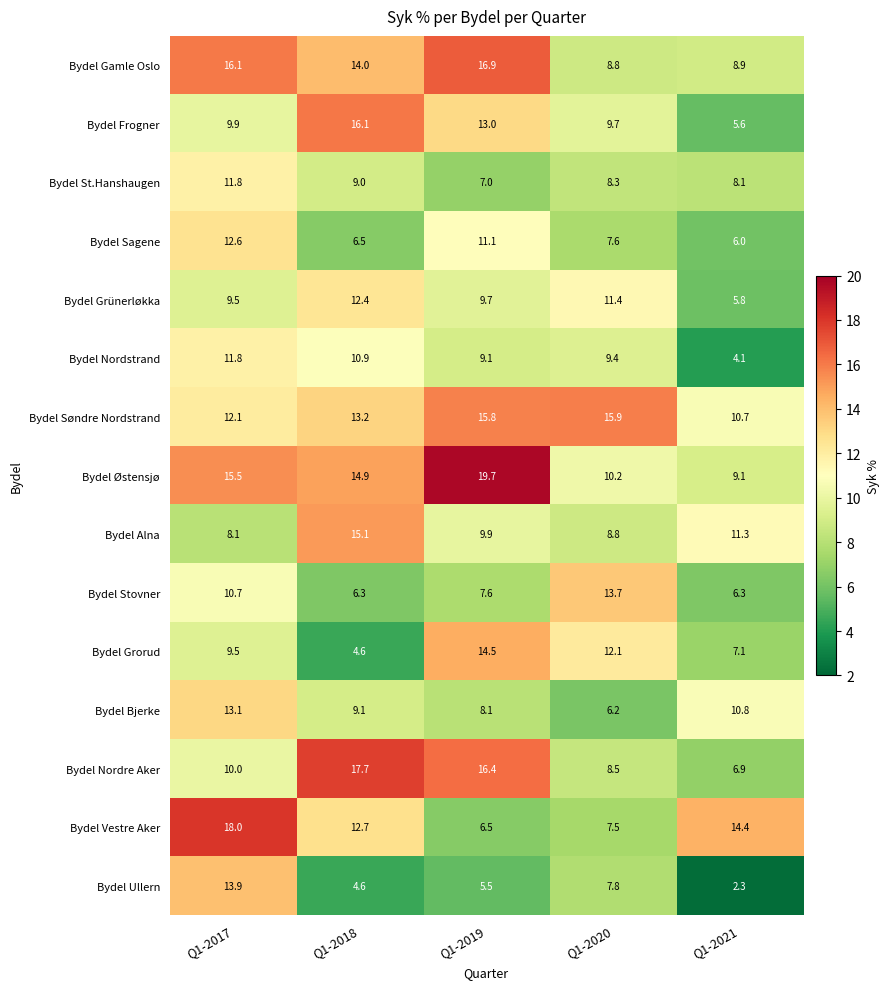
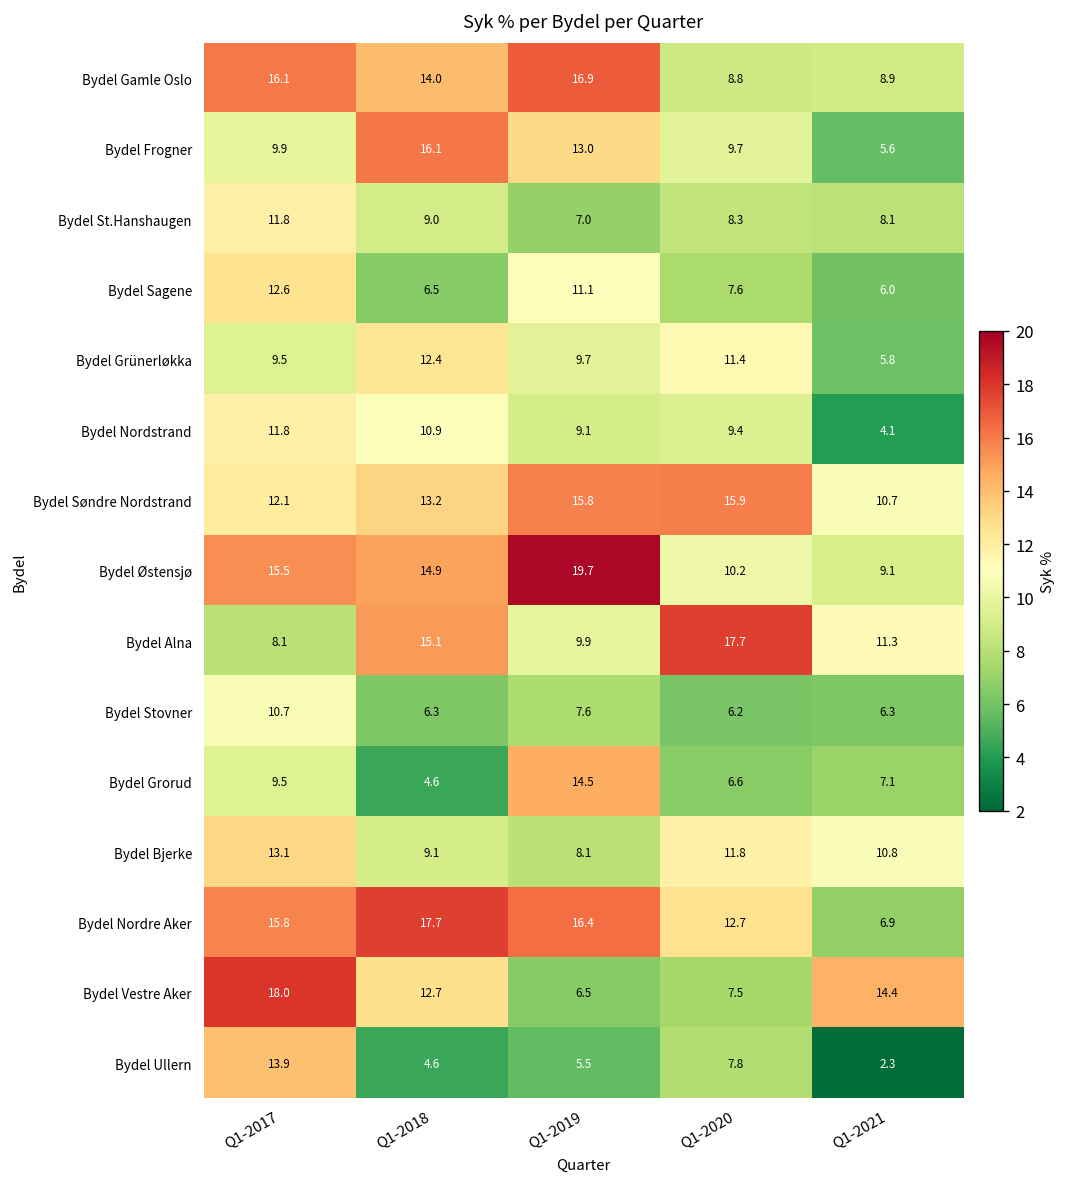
  {
    "Bydel Gamle Oslo": {
      "Q1-2017": 16.1,
      "Q1-2018": 14.0,
      "Q1-2019": 16.9,
      "Q1-2020": 8.8,
      "Q1-2021": 8.9
    },
    "Bydel Frogner": {
      "Q1-2017": 9.9,
      "Q1-2018": 16.1,
      "Q1-2019": 13.0,
      "Q1-2020": 9.7,
      "Q1-2021": 5.6
    },
    "Bydel St.Hanshaugen": {
      "Q1-2017": 11.8,
      "Q1-2018": 9.0,
      "Q1-2019": 7.0,
      "Q1-2020": 8.3,
      "Q1-2021": 8.1
    },
    "Bydel Sagene": {
      "Q1-2017": 12.6,
      "Q1-2018": 6.5,
      "Q1-2019": 11.1,
      "Q1-2020": 7.6,
      "Q1-2021": 6.0
    },
    "Bydel Grünerløkka": {
      "Q1-2017": 9.5,
      "Q1-2018": 12.4,
      "Q1-2019": 9.7,
      "Q1-2020": 11.4,
      "Q1-2021": 5.8
    },
    "Bydel Nordstrand": {
      "Q1-2017": 11.8,
      "Q1-2018": 10.9,
      "Q1-2019": 9.1,
      "Q1-2020": 9.4,
      "Q1-2021": 4.1
    },
    "Bydel Søndre Nordstrand": {
      "Q1-2017": 12.1,
      "Q1-2018": 13.2,
      "Q1-2019": 15.8,
      "Q1-2020": 15.9,
      "Q1-2021": 10.7
    },
    "Bydel Østensjø": {
      "Q1-2017": 15.5,
      "Q1-2018": 14.9,
      "Q1-2019": 19.7,
      "Q1-2020": 10.2,
      "Q1-2021": 9.1
    },
    "Bydel Alna": {
      "Q1-2017": 8.1,
      "Q1-2018": 15.1,
      "Q1-2019": 9.9,
-     "Q1-2020": 8.8,
+     "Q1-2020": 17.7,
      "Q1-2021": 11.3
    },
    "Bydel Stovner": {
      "Q1-2017": 10.7,
      "Q1-2018": 6.3,
      "Q1-2019": 7.6,
-     "Q1-2020": 13.7,
+     "Q1-2020": 6.2,
      "Q1-2021": 6.3
    },
    "Bydel Grorud": {
      "Q1-2017": 9.5,
      "Q1-2018": 4.6,
      "Q1-2019": 14.5,
-     "Q1-2020": 12.1,
+     "Q1-2020": 6.6,
      "Q1-2021": 7.1
    },
    "Bydel Bjerke": {
      "Q1-2017": 13.1,
      "Q1-2018": 9.1,
      "Q1-2019": 8.1,
-     "Q1-2020": 6.2,
+     "Q1-2020": 11.8,
      "Q1-2021": 10.8
    },
    "Bydel Nordre Aker": {
-     "Q1-2017": 10.0,
+     "Q1-2017": 15.8,
      "Q1-2018": 17.7,
      "Q1-2019": 16.4,
-     "Q1-2020": 8.5,
+     "Q1-2020": 12.7,
      "Q1-2021": 6.9
    },
    "Bydel Vestre Aker": {
      "Q1-2017": 18.0,
      "Q1-2018": 12.7,
      "Q1-2019": 6.5,
      "Q1-2020": 7.5,
      "Q1-2021": 14.4
    },
    "Bydel Ullern": {
      "Q1-2017": 13.9,
      "Q1-2018": 4.6,
      "Q1-2019": 5.5,
      "Q1-2020": 7.8,
      "Q1-2021": 2.3
    }
  }
